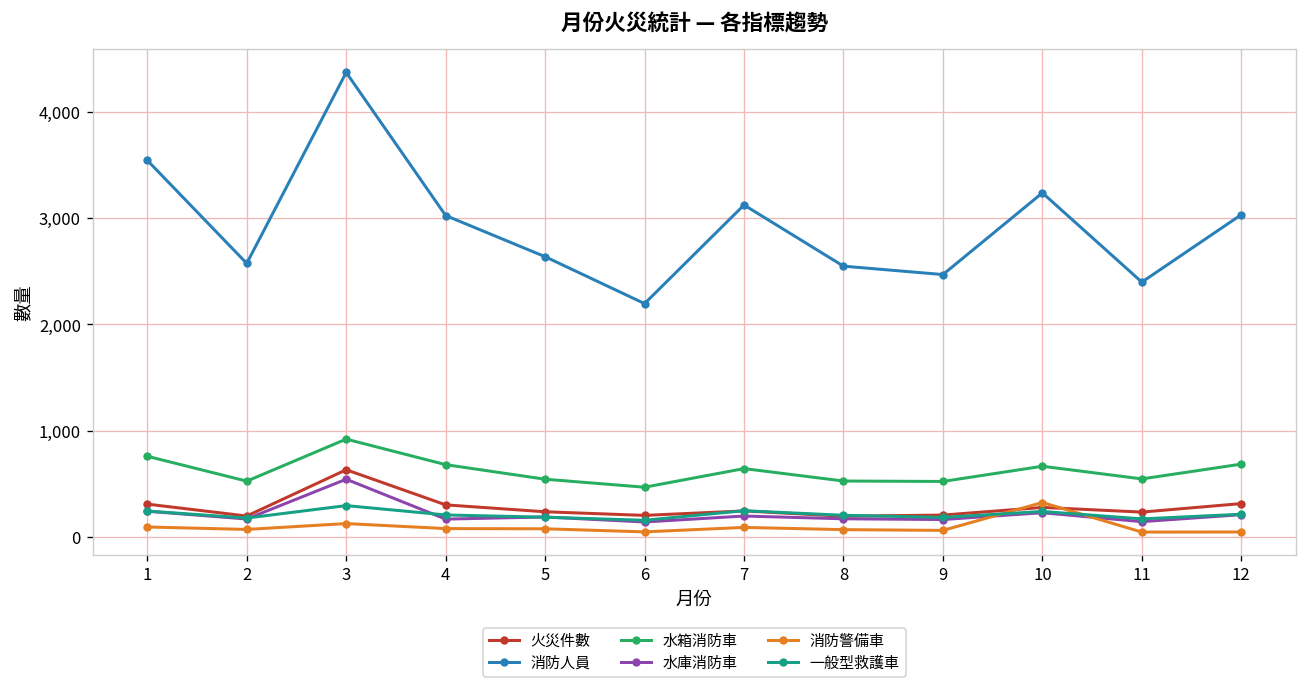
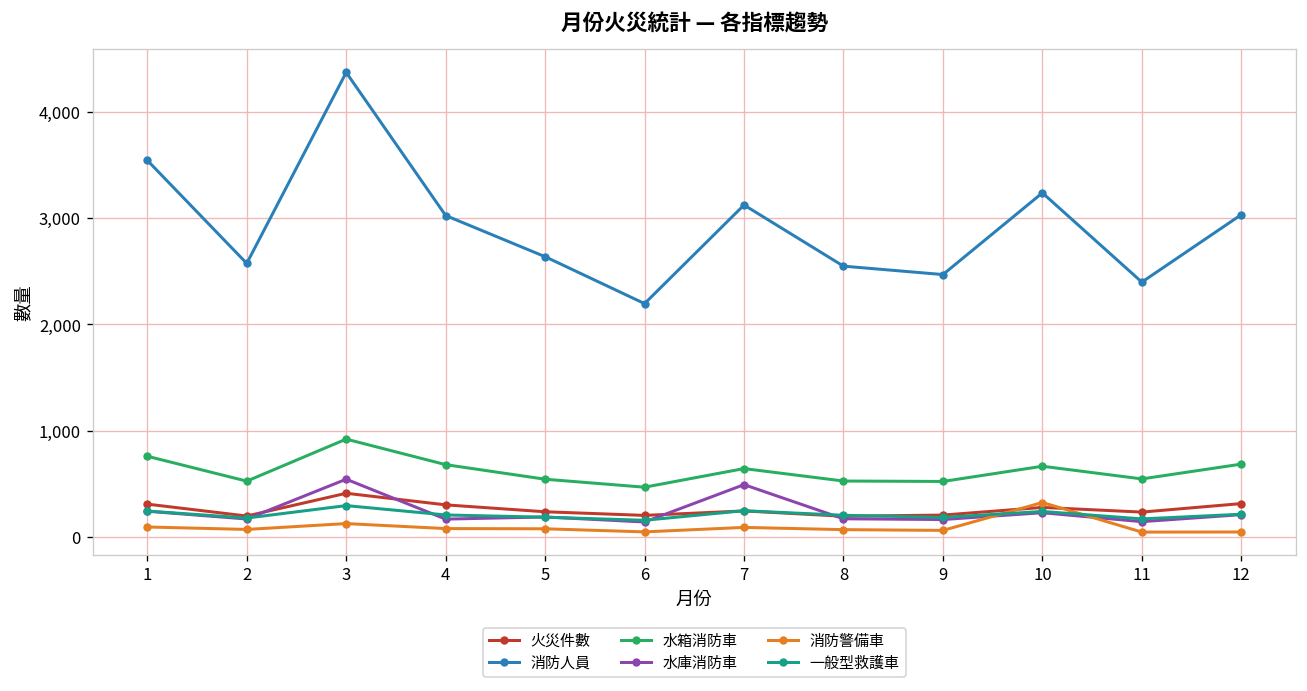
  {
    "火災件數": {
      "1": "300",
-     "3": "600",
+     "3": "400",
      "4": "300",
      "5": "200",
      "6": "200",
      "10": "300",
      "11": "200",
      "12": "300"
    },
    "消防人員": {
      "1": "3,500",
      "2": "2,600",
      "3": "4,400",
      "4": "3,000",
      "5": "2,600",
      "6": "2,200",
      "7": "3,100",
      "8": "2,500",
      "9": "2,500",
      "10": "3,200",
      "11": "2,400",
      "12": "3,000"
    },
    "水庫消防車": {
      "3": "500",
      "4": "200",
-     "7": "200"
+     "7": "500"
    },
    "消防警備車": {
      "1": "100",
      "2": "100",
      "3": "100",
      "4": "100",
      "5": "100",
      "6": "100",
      "7": "100",
      "8": "100",
      "9": "100",
      "10": "300",
      "11": "0",
      "12": "0"
    }
  }
